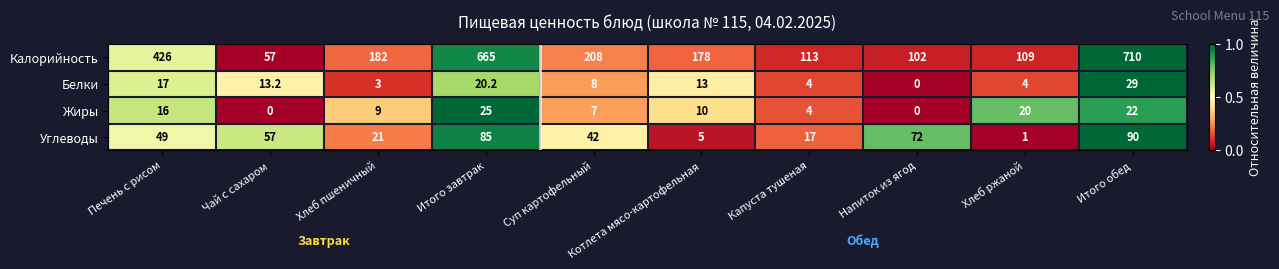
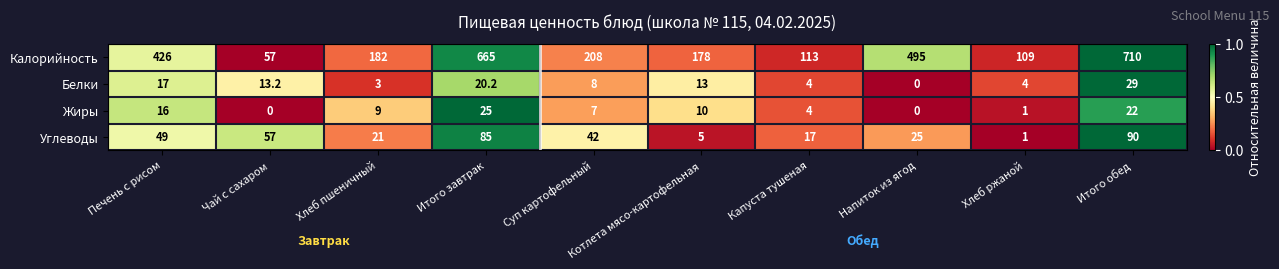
  {
    "Калорийность": {
      "Печень с рисом": 426,
      "Чай с сахаром": 57,
      "Хлеб пшеничный": 182,
      "Итого завтрак": 665,
      "Суп картофельный": 208,
      "Котлета мясо-картофельная": 178,
      "Капуста тушеная": 113,
-     "Напиток из ягод": 102,
+     "Напиток из ягод": 495,
      "Хлеб ржаной": 109,
      "Итого обед": 710
    },
    "Белки": {
      "Печень с рисом": 17,
      "Чай с сахаром": 13.2,
      "Хлеб пшеничный": 3,
      "Итого завтрак": 20.2,
      "Суп картофельный": 8,
      "Котлета мясо-картофельная": 13,
      "Капуста тушеная": 4,
      "Напиток из ягод": 0,
      "Хлеб ржаной": 4,
      "Итого обед": 29
    },
    "Жиры": {
      "Печень с рисом": 16,
      "Чай с сахаром": 0,
      "Хлеб пшеничный": 9,
      "Итого завтрак": 25,
      "Суп картофельный": 7,
      "Котлета мясо-картофельная": 10,
      "Капуста тушеная": 4,
      "Напиток из ягод": 0,
-     "Хлеб ржаной": 20,
+     "Хлеб ржаной": 1,
      "Итого обед": 22
    },
    "Углеводы": {
      "Печень с рисом": 49,
      "Чай с сахаром": 57,
      "Хлеб пшеничный": 21,
      "Итого завтрак": 85,
      "Суп картофельный": 42,
      "Котлета мясо-картофельная": 5,
      "Капуста тушеная": 17,
-     "Напиток из ягод": 72,
+     "Напиток из ягод": 25,
      "Хлеб ржаной": 1,
      "Итого обед": 90
    }
  }
